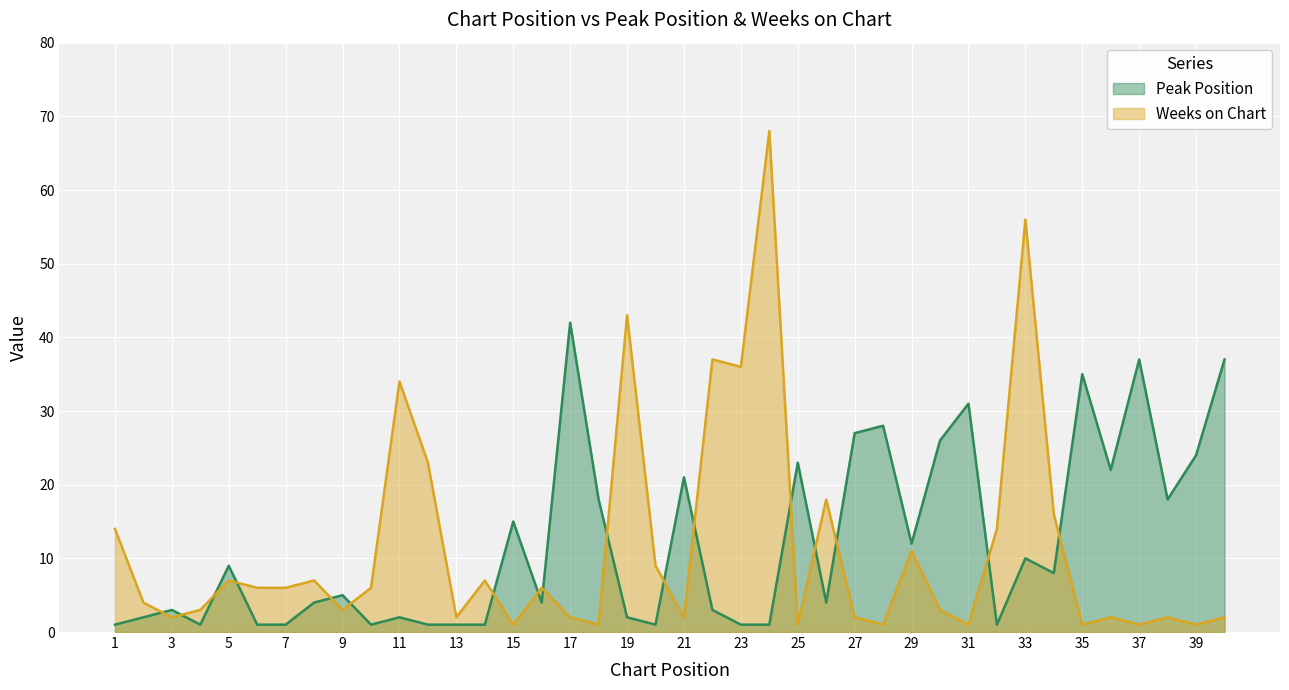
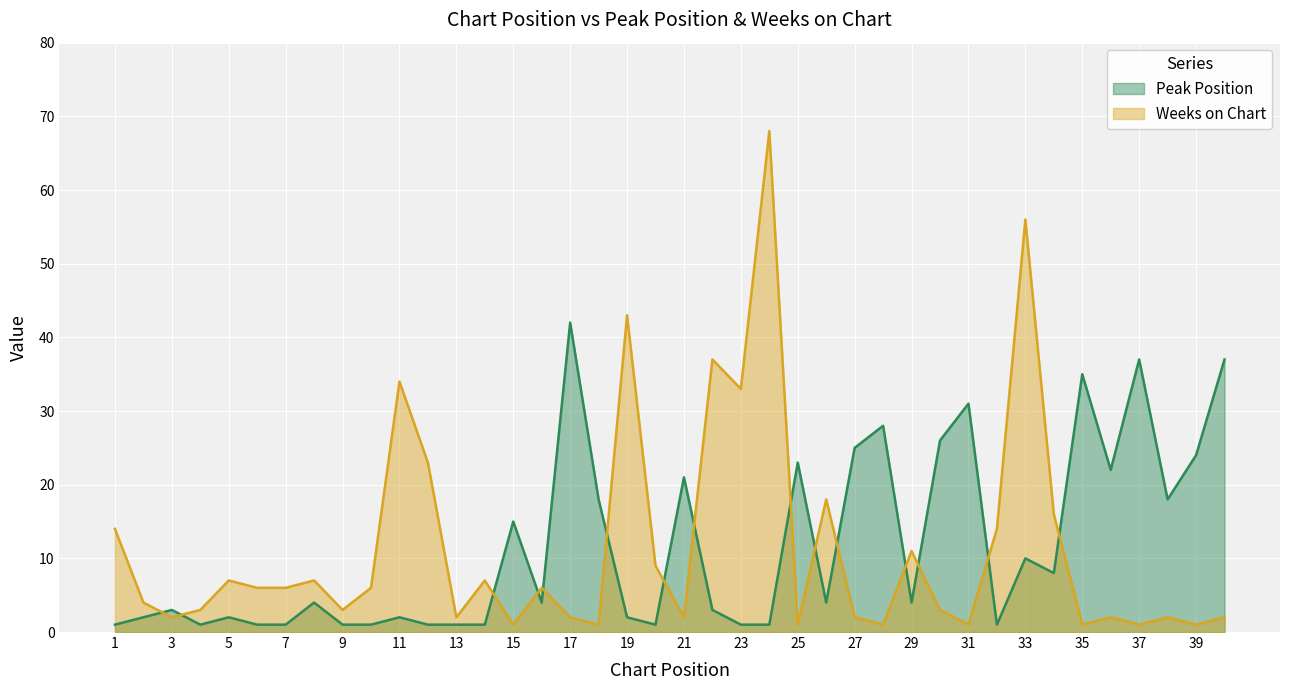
  {
    "Peak Position": {
      "1": 1,
      "3": 3,
-     "5": 9,
+     "5": 2,
      "7": 1,
-     "9": 5,
+     "9": 1,
      "11": 2,
      "13": 1,
      "15": 15,
      "17": 42,
      "19": 2,
      "21": 21,
      "23": 1,
      "25": 23,
-     "27": 27,
-     "29": 12,
+     "27": 25,
+     "29": 4,
      "31": 31,
      "33": 10,
      "35": 35,
      "37": 37,
      "39": 24
    },
    "Weeks on Chart": {
      "1": 14,
      "3": 2,
      "5": 7,
      "7": 6,
      "9": 3,
      "11": 34,
      "13": 2,
      "15": 1,
      "17": 2,
      "19": 43,
      "21": 2,
-     "23": 36,
+     "23": 33,
      "25": 1,
      "27": 2,
      "29": 11,
      "31": 1,
      "33": 56,
      "35": 1,
      "37": 1,
      "39": 1
    }
  }
